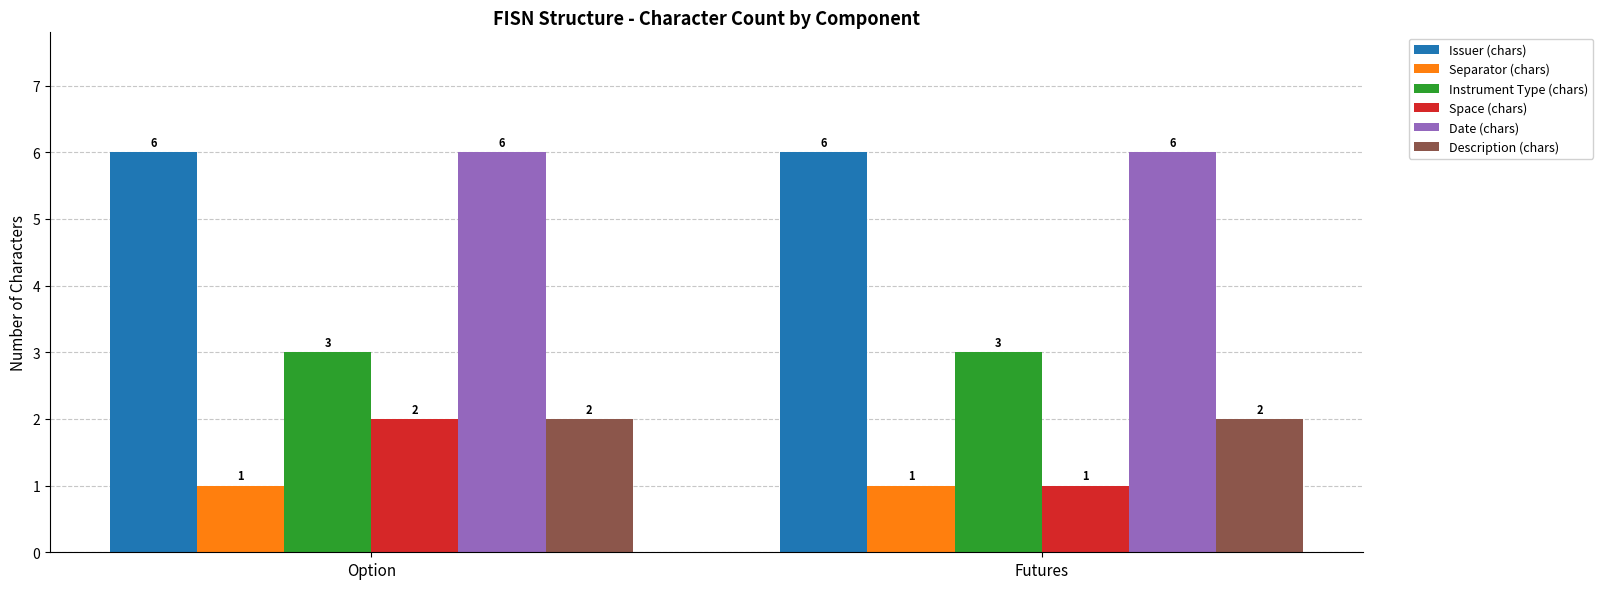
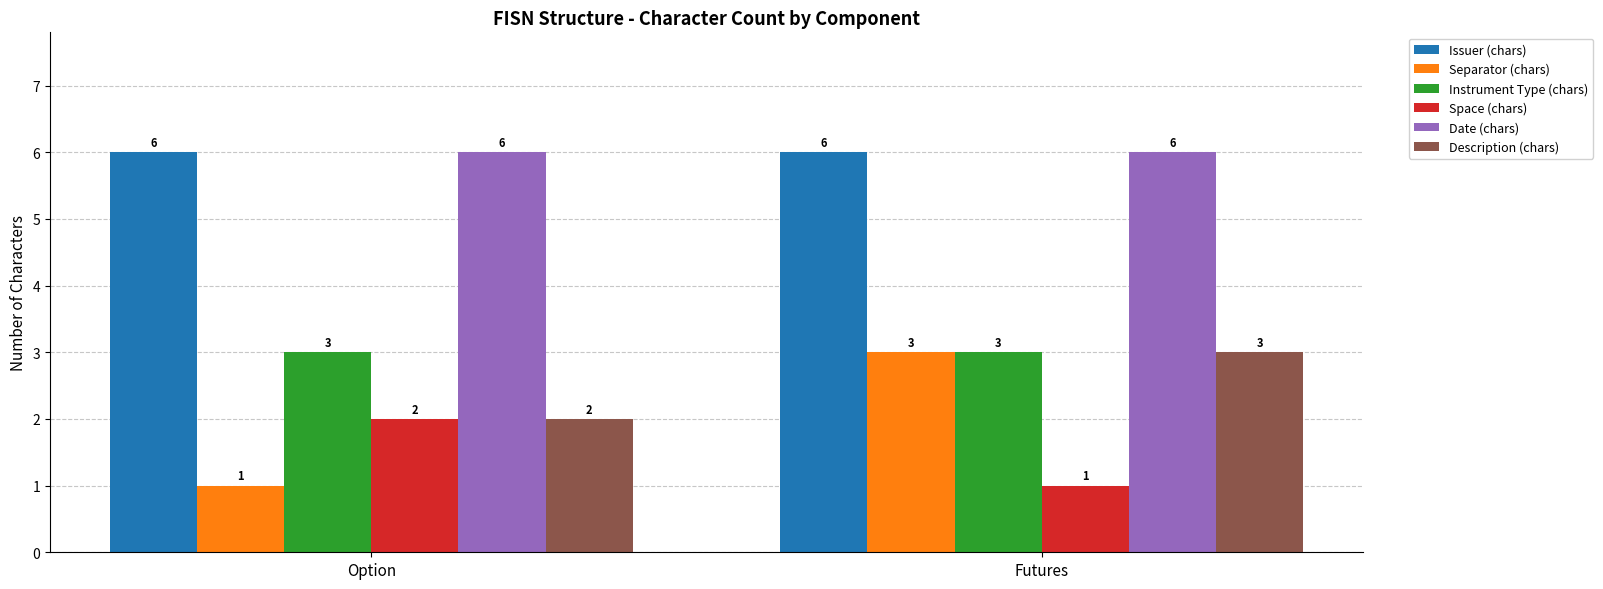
  {
    "Issuer (chars)": {
      "Option": 6,
      "Futures": 6
    },
    "Separator (chars)": {
      "Option": 1,
-     "Futures": 1
+     "Futures": 3
    },
    "Instrument Type (chars)": {
      "Option": 3,
      "Futures": 3
    },
    "Space (chars)": {
      "Option": 2,
      "Futures": 1
    },
    "Date (chars)": {
      "Option": 6,
      "Futures": 6
    },
    "Description (chars)": {
      "Option": 2,
-     "Futures": 2
+     "Futures": 3
    }
  }
